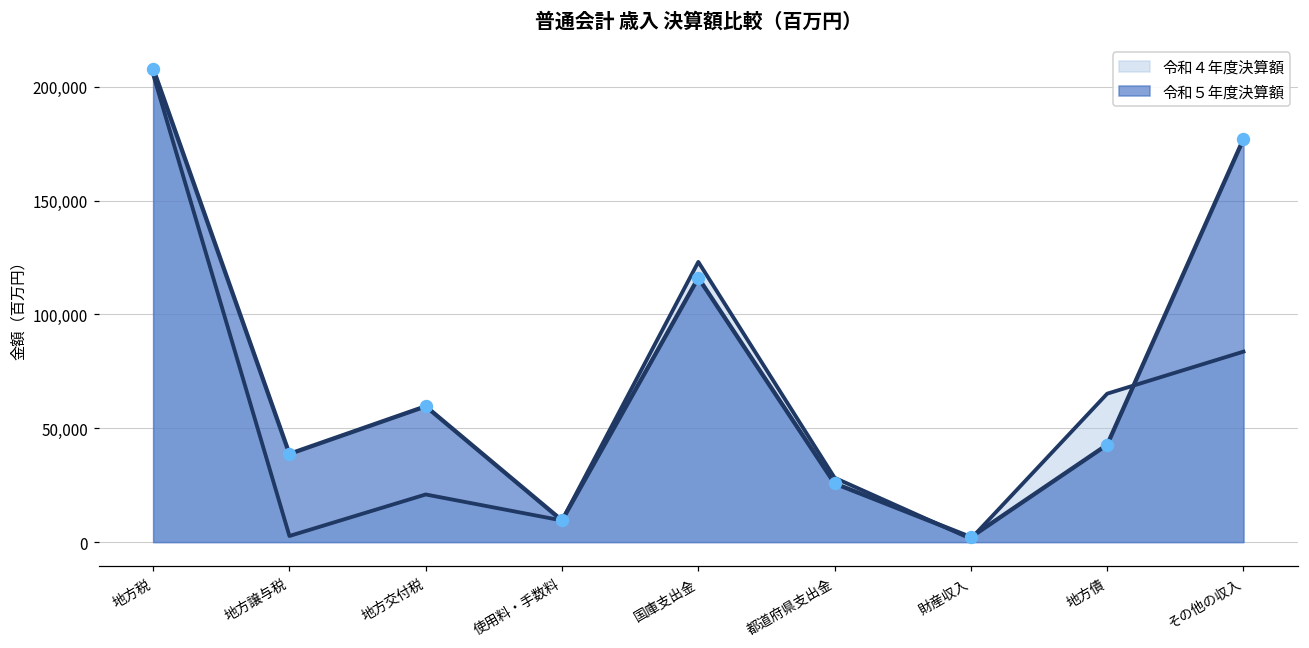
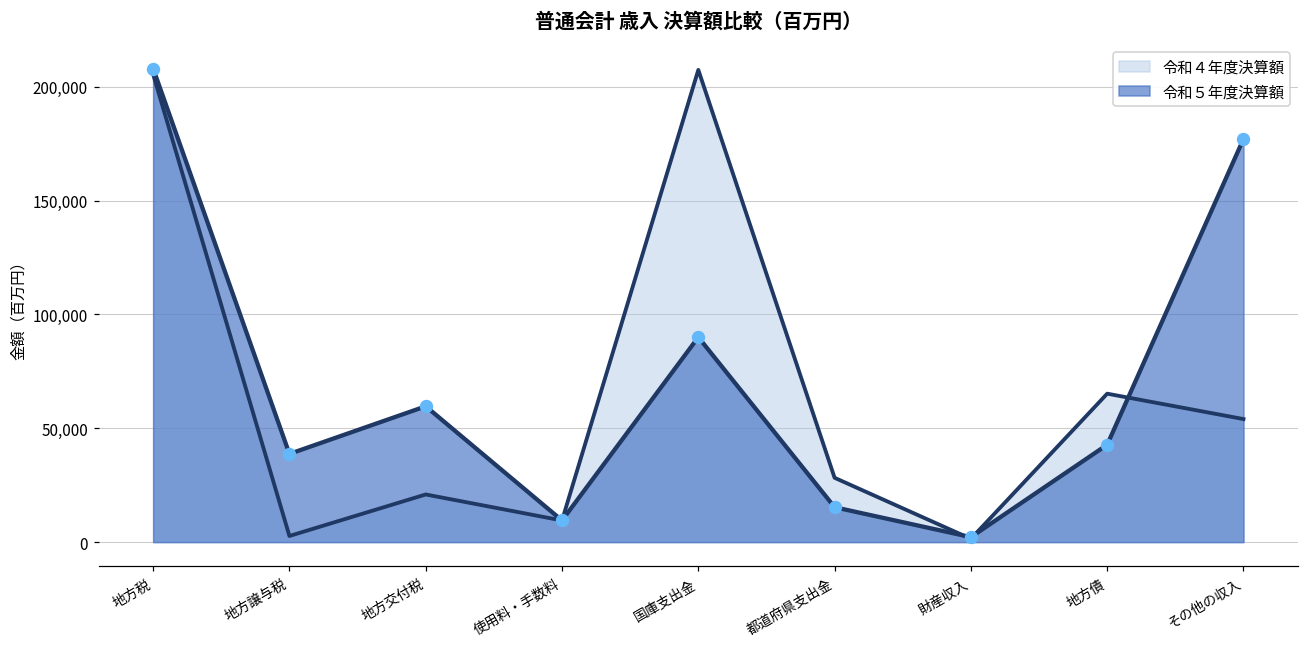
  {
    "令和４年度決算額": {
      "地方税": "205,000",
      "地方譲与税": "3,000",
      "地方交付税": "21,000",
-     "国庫支出金": "123,000",
+     "国庫支出金": "207,000",
      "都道府県支出金": "28,000",
      "地方債": "65,000",
-     "その他の収入": "84,000"
+     "その他の収入": "54,000"
    },
    "令和５年度決算額": {
      "地方税": "208,000",
      "地方譲与税": "39,000",
      "地方交付税": "60,000",
-     "国庫支出金": "116,000",
-     "都道府県支出金": "26,000",
+     "国庫支出金": "90,000",
+     "都道府県支出金": "15,000",
      "地方債": "43,000",
      "その他の収入": "177,000"
    }
  }
